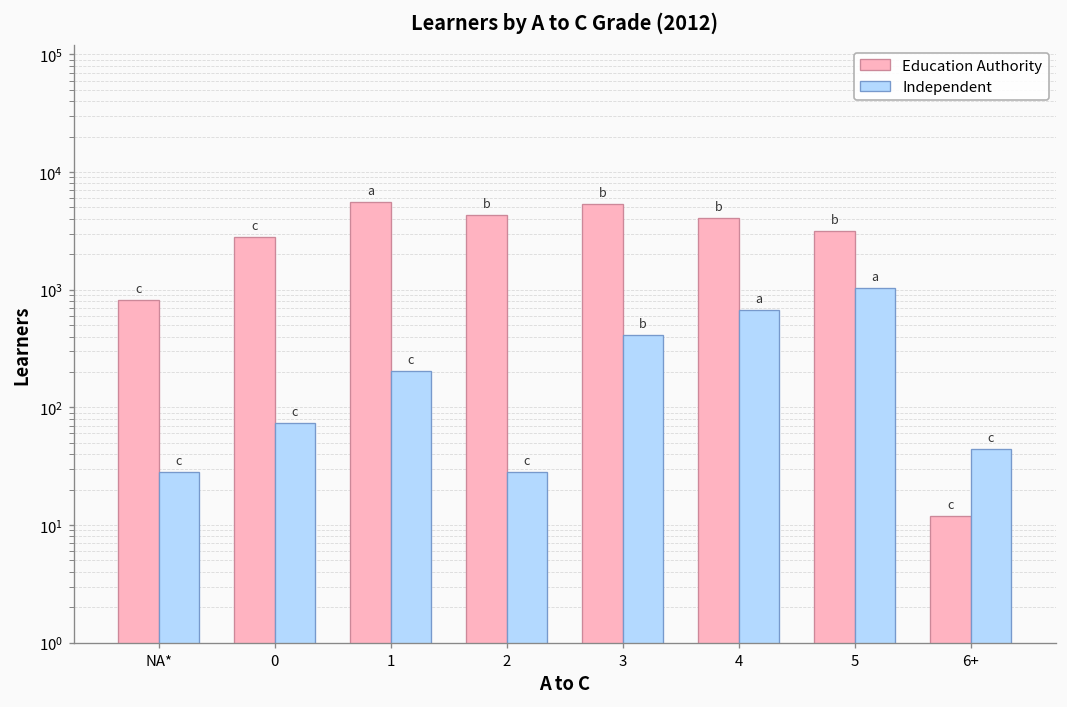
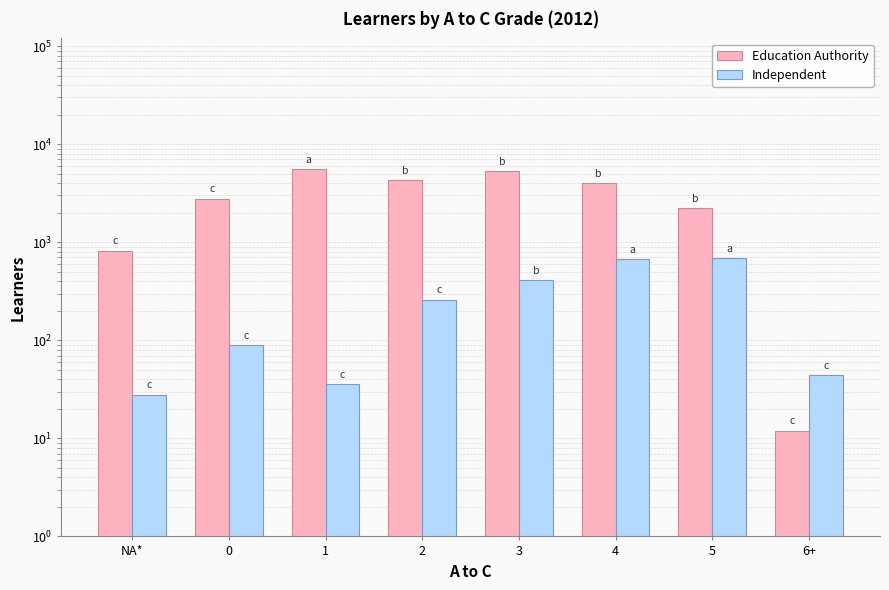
  {
    "Education Authority": {
      "NA*": 800,
      "0": 2800,
      "1": 6000,
      "2": 4000,
      "3": 5000,
      "4": 4000,
-     "5": 3100,
+     "5": 2300,
      "6+": 12
    },
    "Independent": {
      "NA*": 28,
-     "0": 70,
-     "1": 200,
-     "2": 28,
+     "0": 90,
+     "1": 36,
+     "2": 260,
      "3": 410,
      "4": 700,
-     "5": 1000,
+     "5": 700,
      "6+": 40
    }
  }
